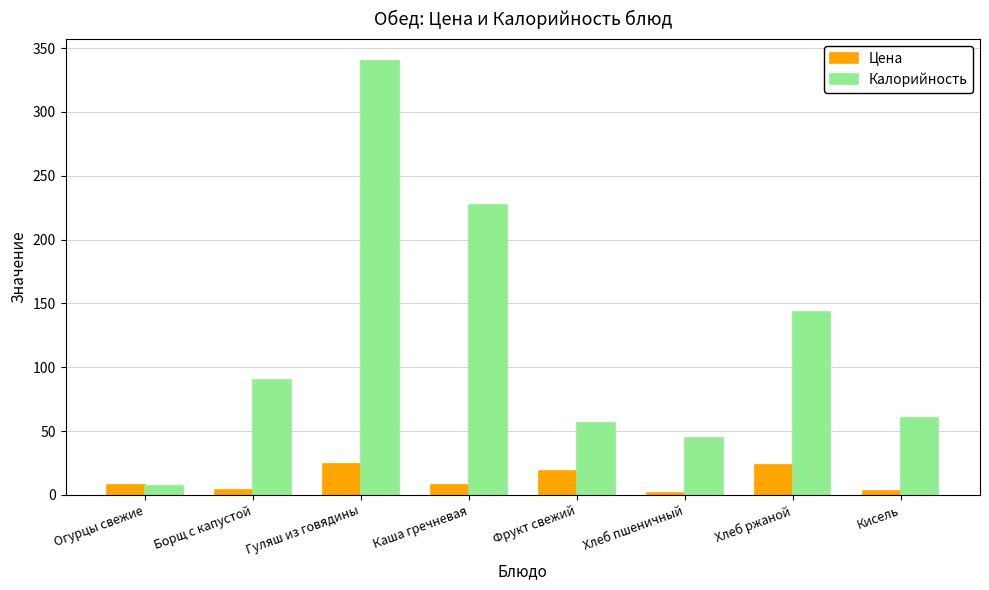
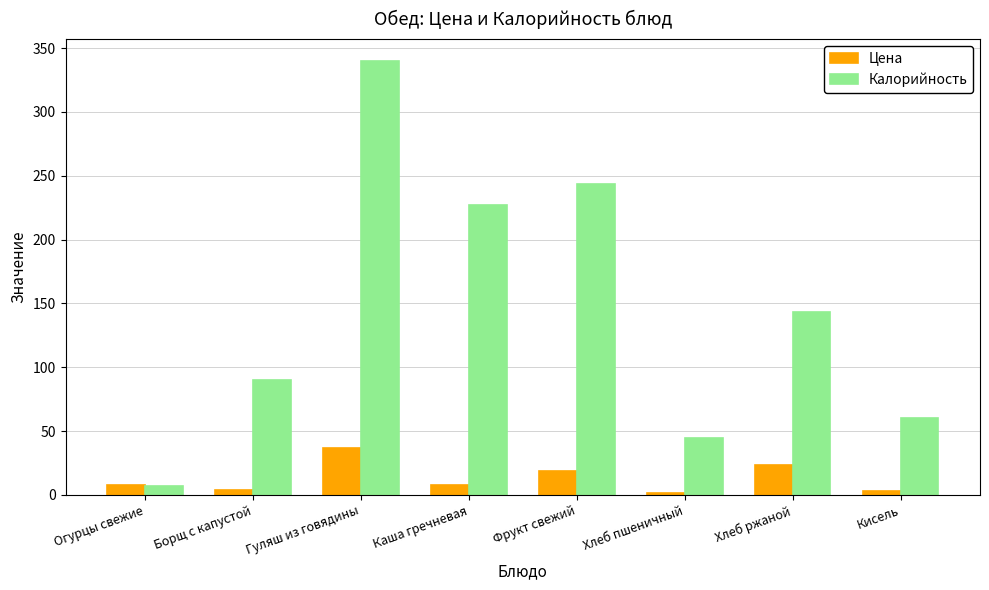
  {
    "Цена": {
      "Огурцы свежие": 8,
      "Борщ с капустой": 4,
-     "Гуляш из говядины": 24,
+     "Гуляш из говядины": 37,
      "Каша гречневая": 7,
      "Фрукт свежий": 19,
      "Хлеб ржаной": 24,
      "Кисель": 3
    },
    "Калорийность": {
      "Огурцы свежие": 7,
      "Борщ с капустой": 90,
      "Гуляш из говядины": 340,
      "Каша гречневая": 227,
-     "Фрукт свежий": 56,
+     "Фрукт свежий": 243,
      "Хлеб пшеничный": 45,
      "Хлеб ржаной": 143,
      "Кисель": 60
    }
  }
